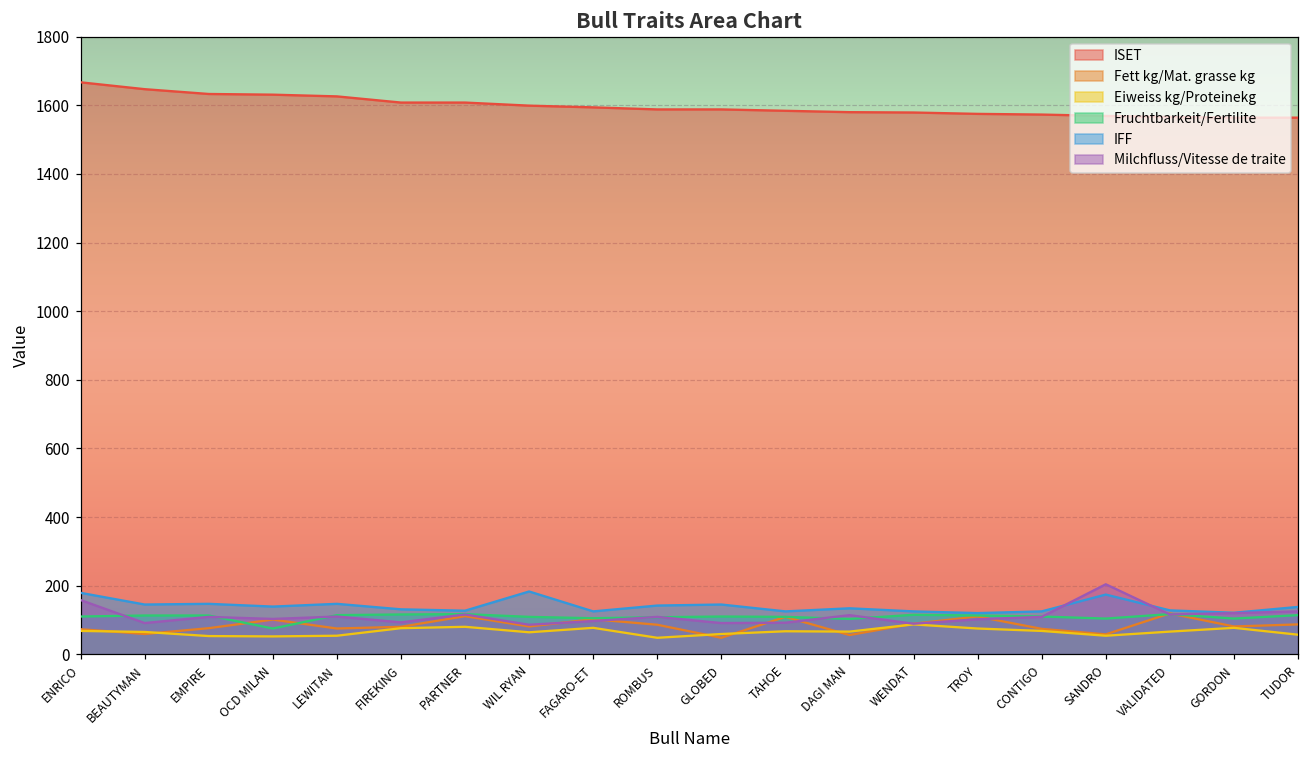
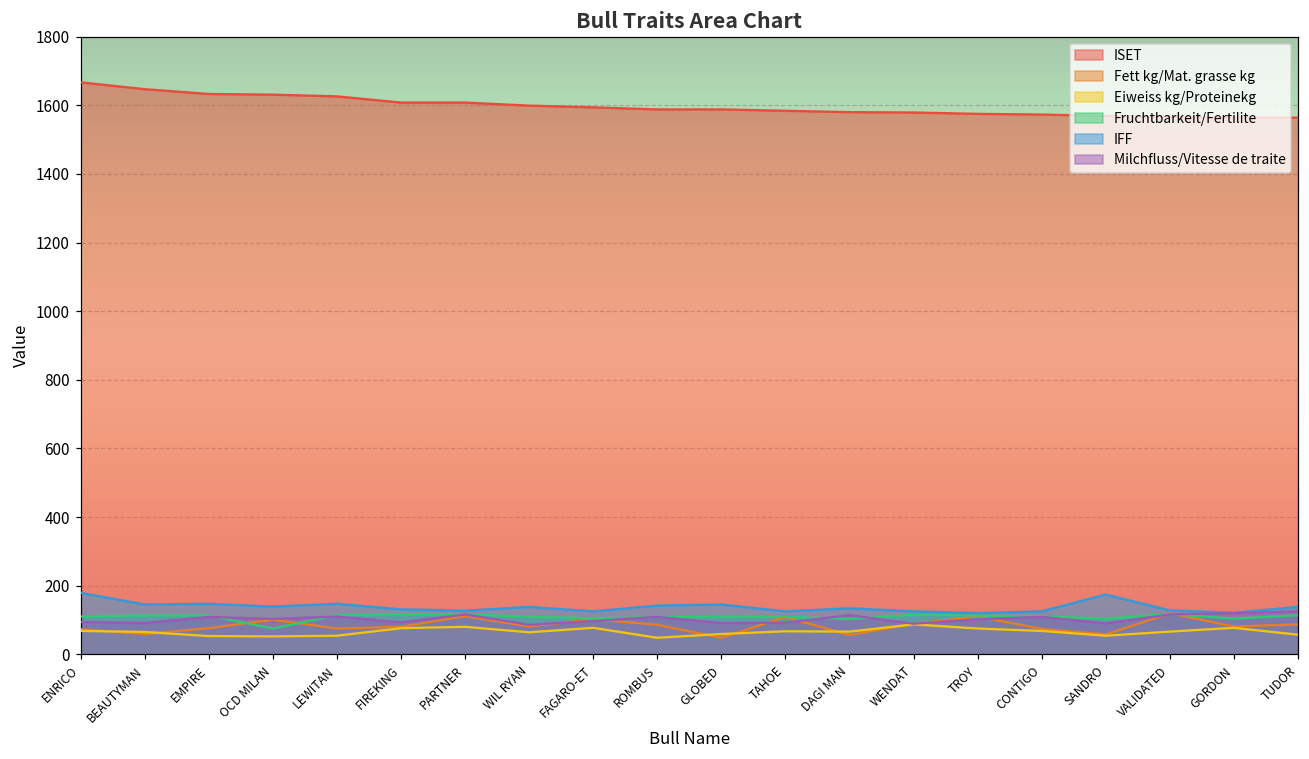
  {
    "Fruchtbarkeit/Fertilite": {
      "ENRICO": 110,
      "BEAUTYMAN": 110,
      "OCD MILAN": 80,
      "FIREKING": 120,
      "WIL RYAN": 110,
      "GLOBED": 110,
      "DAGI MAN": 100,
      "WENDAT": 120,
      "SANDRO": 100,
      "GORDON": 100,
      "TUDOR": 110
    },
    "IFF": {
      "ENRICO": 180,
      "BEAUTYMAN": 150,
      "EMPIRE": 150,
      "OCD MILAN": 140,
      "LEWITAN": 150,
      "FIREKING": 130,
      "PARTNER": 130,
-     "WIL RYAN": 180,
+     "WIL RYAN": 140,
      "FAGARO-ET": 130,
      "ROMBUS": 140,
      "GLOBED": 150,
      "TAHOE": 130,
      "DAGI MAN": 130,
      "WENDAT": 130,
      "CONTIGO": 130,
      "SANDRO": 170,
      "VALIDATED": 130,
      "TUDOR": 140
    },
    "Milchfluss/Vitesse de traite": {
-     "ENRICO": 160,
+     "ENRICO": 90,
      "BEAUTYMAN": 90,
      "FIREKING": 90,
      "GLOBED": 90,
      "TAHOE": 90,
      "DAGI MAN": 110,
-     "SANDRO": 200,
+     "SANDRO": 90,
      "TUDOR": 130
    }
  }
